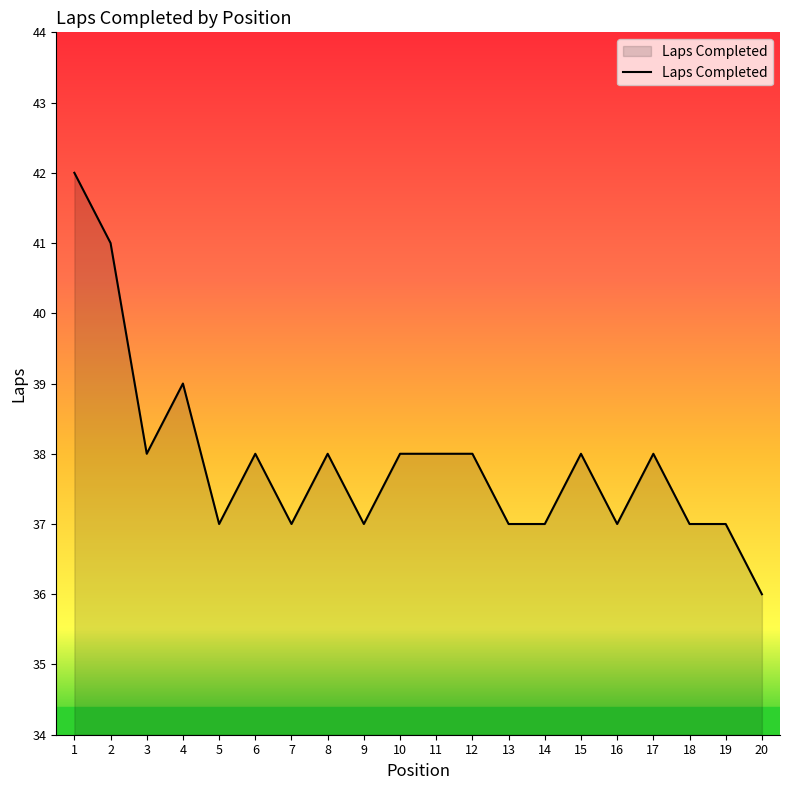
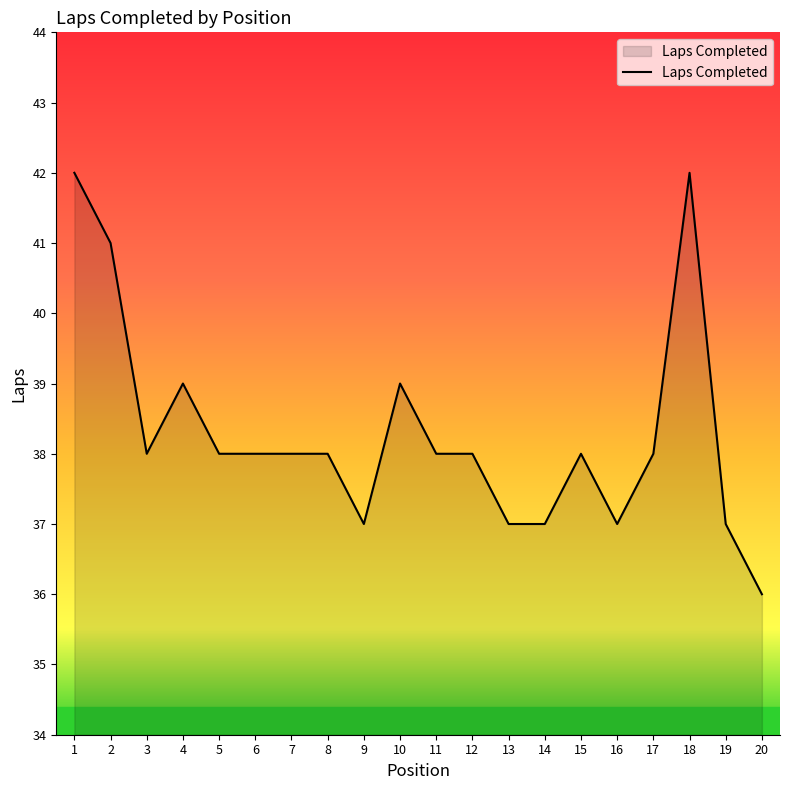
  {
    "1": 42,
    "2": 41,
    "3": 38,
    "4": 39,
-   "5": 37,
+   "5": 38,
    "6": 38,
-   "7": 37,
+   "7": 38,
    "8": 38,
    "9": 37,
-   "10": 38,
+   "10": 39,
    "11": 38,
    "12": 38,
    "13": 37,
    "14": 37,
    "15": 38,
    "16": 37,
    "17": 38,
-   "18": 37,
+   "18": 42,
    "19": 37,
    "20": 36
  }
